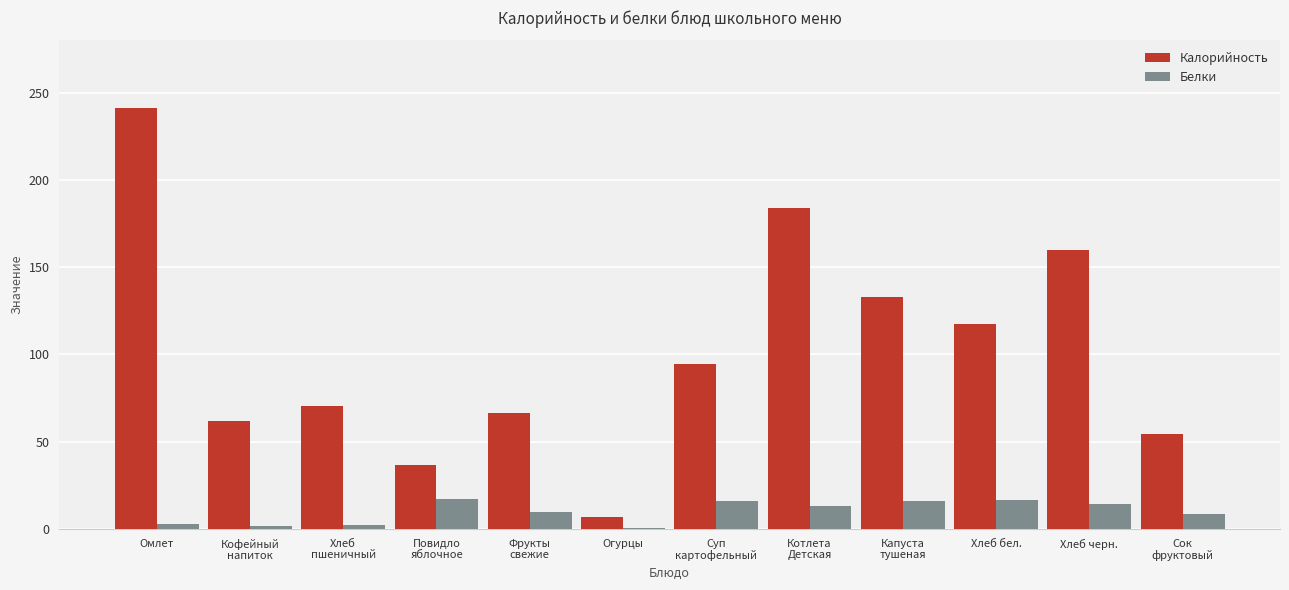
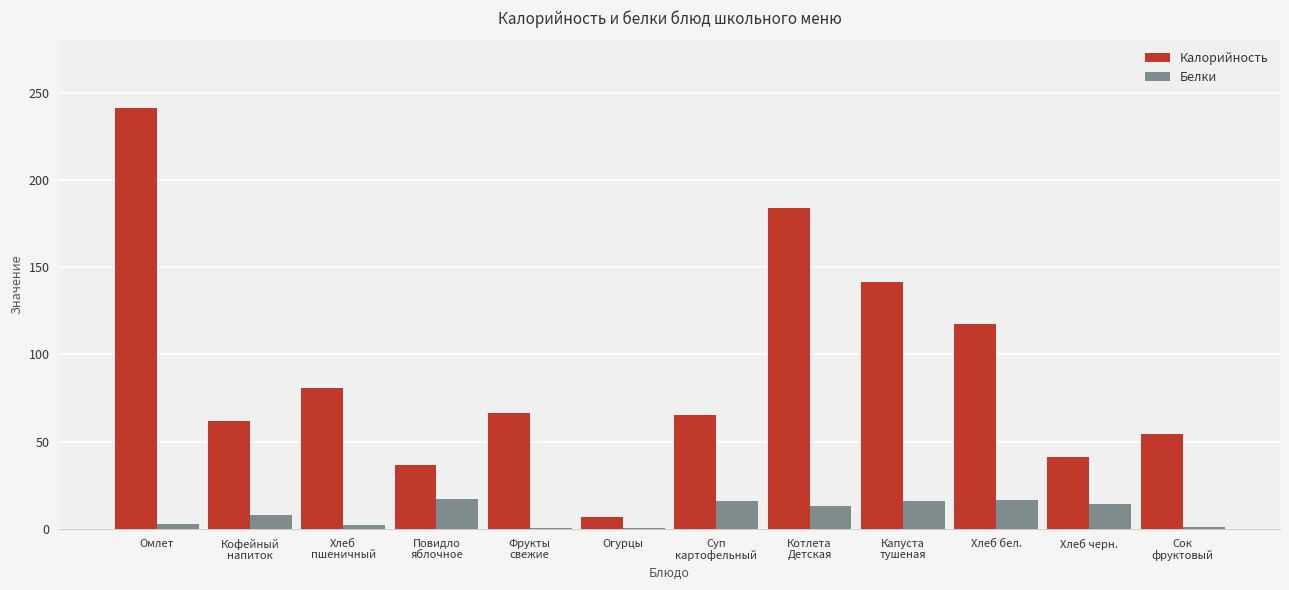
  {
    "Калорийность": {
      "Омлет": 241,
      "Кофейный напиток": 62,
-     "Хлеб пшеничный": 70,
+     "Хлеб пшеничный": 81,
      "Повидло яблочное": 37,
      "Фрукты свежие": 67,
      "Огурцы": 7,
-     "Суп картофельный": 94,
+     "Суп картофельный": 65,
      "Котлета Детская": 184,
-     "Капуста тушеная": 133,
+     "Капуста тушеная": 141,
      "Хлеб бел.": 117,
-     "Хлеб черн.": 160,
+     "Хлеб черн.": 41,
      "Сок фруктовый": 54
    },
    "Белки": {
      "Омлет": 3,
-     "Кофейный напиток": 1,
+     "Кофейный напиток": 8,
      "Хлеб пшеничный": 2,
      "Повидло яблочное": 17,
-     "Фрукты свежие": 10,
+     "Фрукты свежие": 1,
      "Суп картофельный": 16,
      "Котлета Детская": 13,
      "Капуста тушеная": 16,
      "Хлеб бел.": 16,
      "Хлеб черн.": 15,
-     "Сок фруктовый": 9
+     "Сок фруктовый": 1
    }
  }
